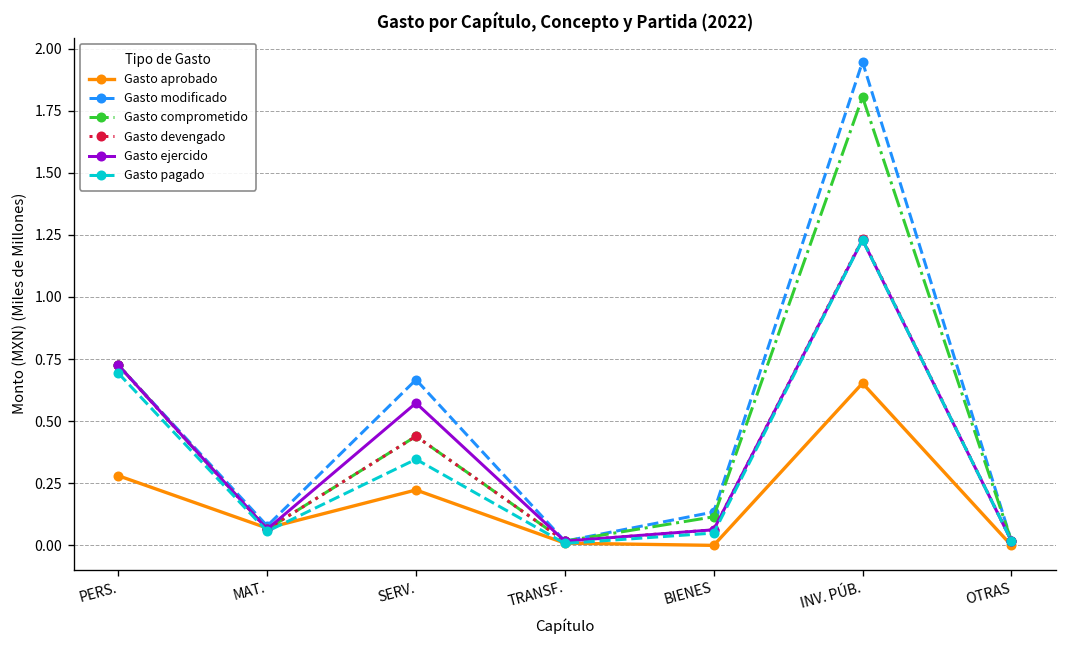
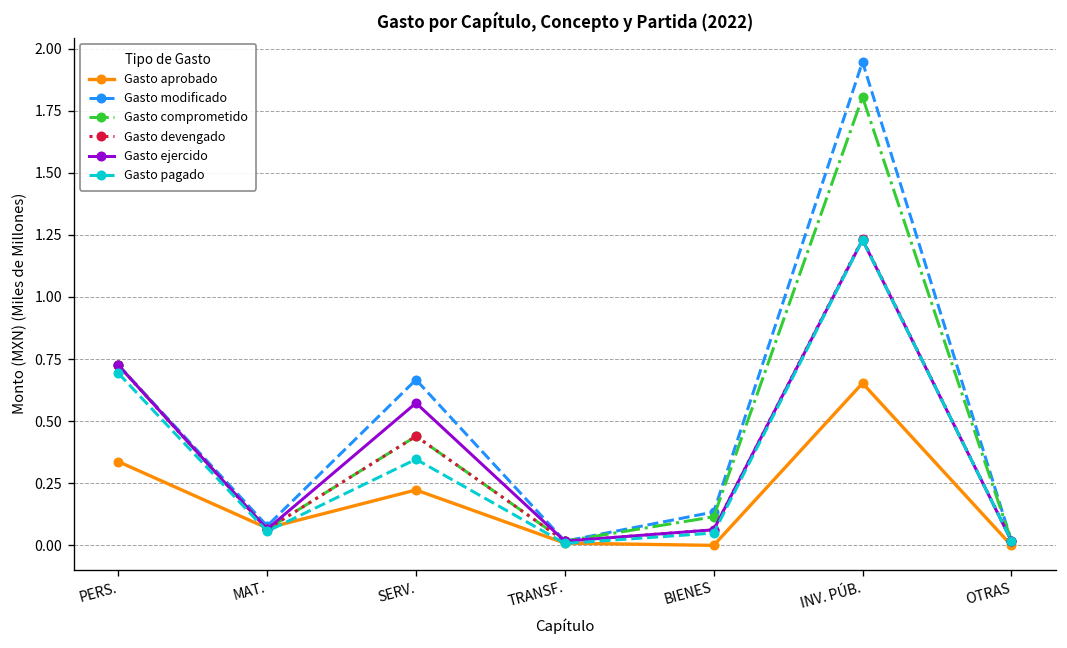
  {
    "Gasto aprobado": {
-     "PERS.": 0.28,
+     "PERS.": 0.34,
      "SERV.": 0.22,
      "BIENES": 0.00,
      "INV. PÚB.": 0.65,
      "OTRAS": 0.00
    },
    "Gasto modificado": {
      "SERV.": 0.67,
      "BIENES": 0.13,
      "INV. PÚB.": 1.95
    },
    "Gasto comprometido": {
      "BIENES": 0.12,
      "INV. PÚB.": 1.80
    },
    "Gasto ejercido": {
      "SERV.": 0.57
    },
    "Gasto pagado": {
      "PERS.": 0.69,
      "SERV.": 0.35,
      "BIENES": 0.05
    }
  }
